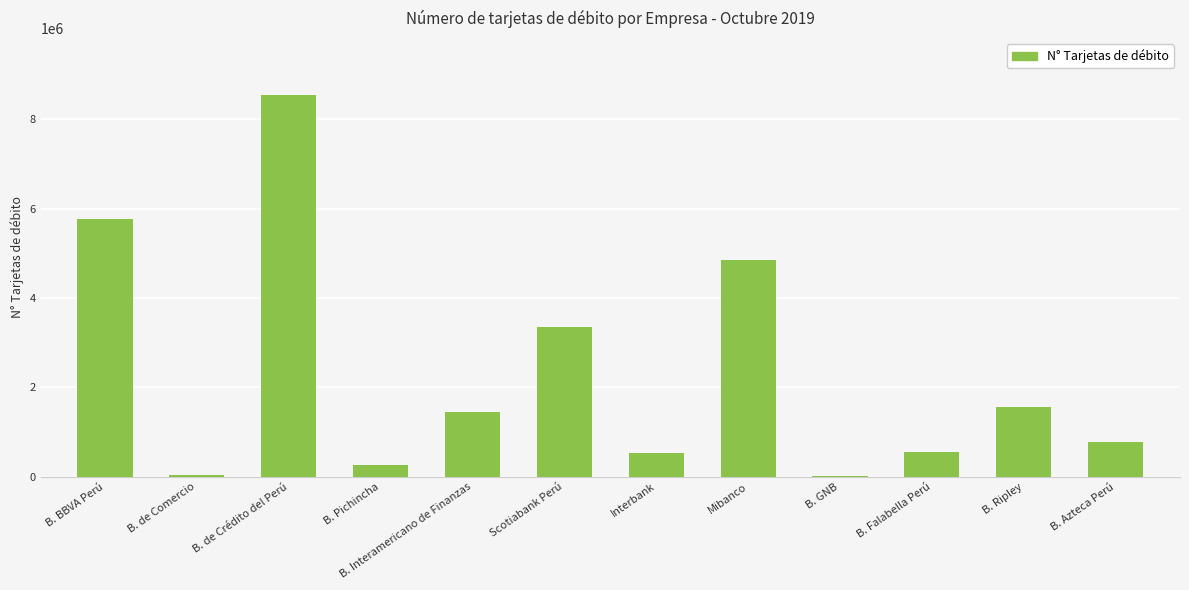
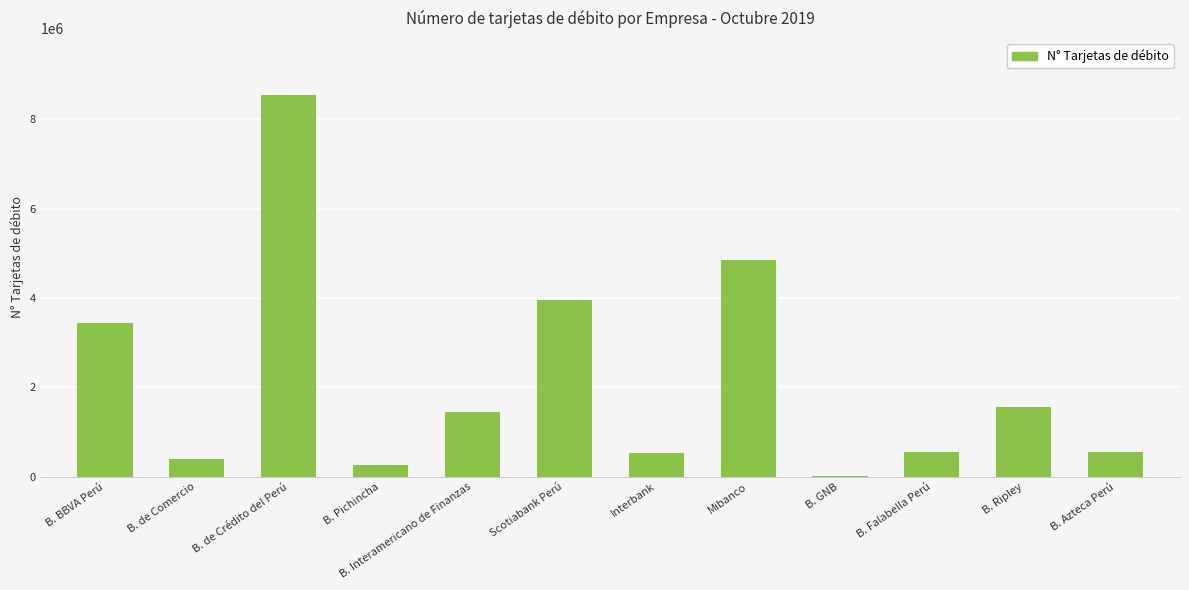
  {
-   "B. BBVA Perú": 5800000,
-   "B. de Comercio": 0,
+   "B. BBVA Perú": 3400000,
+   "B. de Comercio": 400000,
    "B. de Crédito del Perú": 8500000,
    "B. Pichincha": 300000,
    "B. Interamericano de Finanzas": 1400000,
-   "Scotiabank Perú": 3300000,
+   "Scotiabank Perú": 4000000,
    "Interbank": 500000,
    "Mibanco": 4900000,
    "B. Falabella Perú": 600000,
    "B. Ripley": 1600000,
-   "B. Azteca Perú": 800000
+   "B. Azteca Perú": 600000
  }
